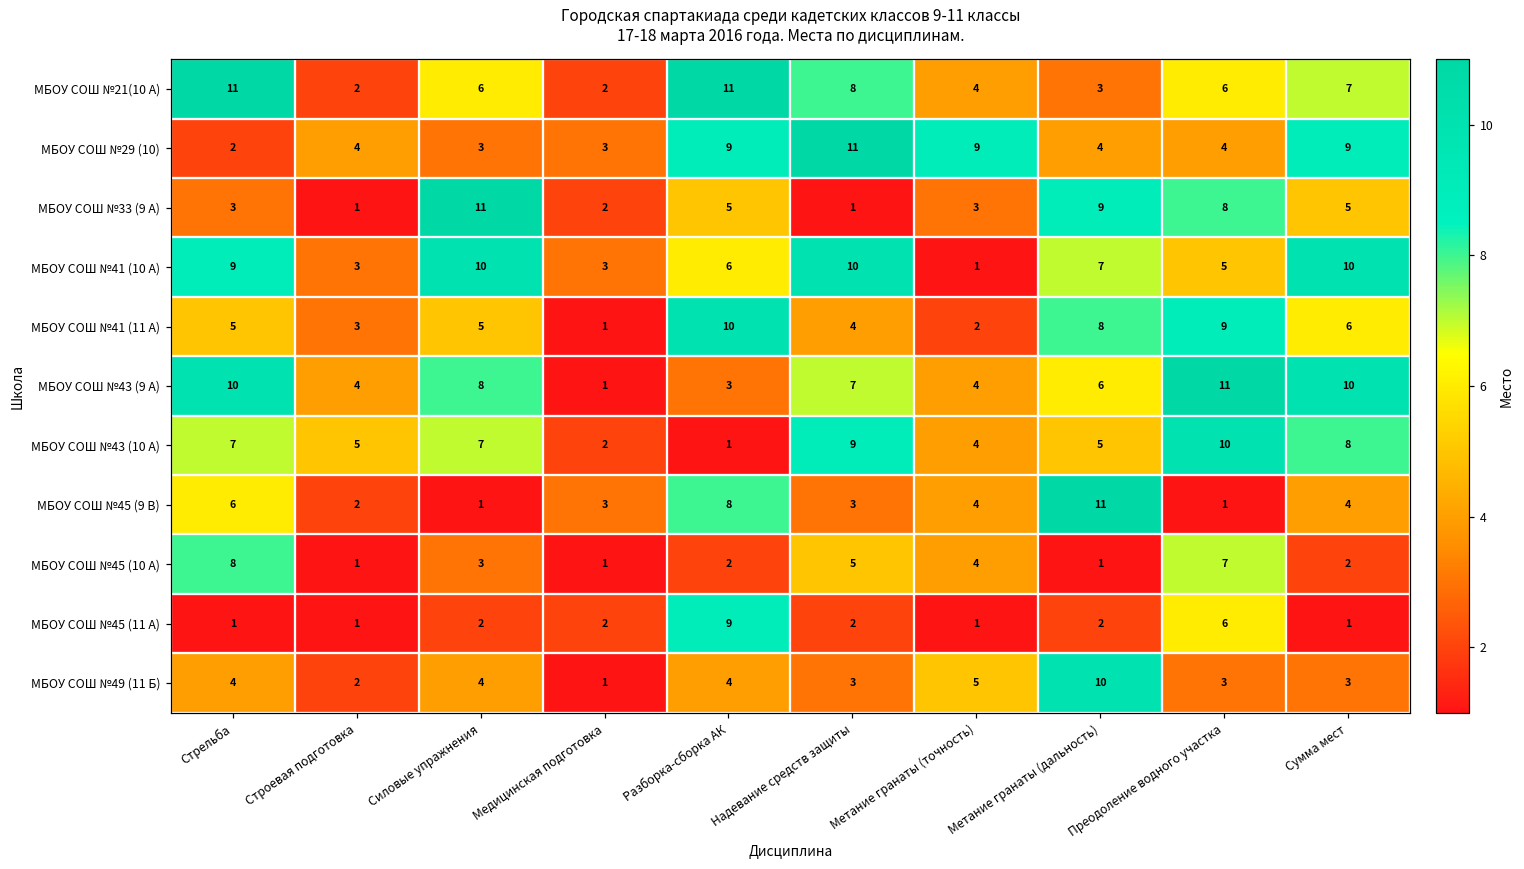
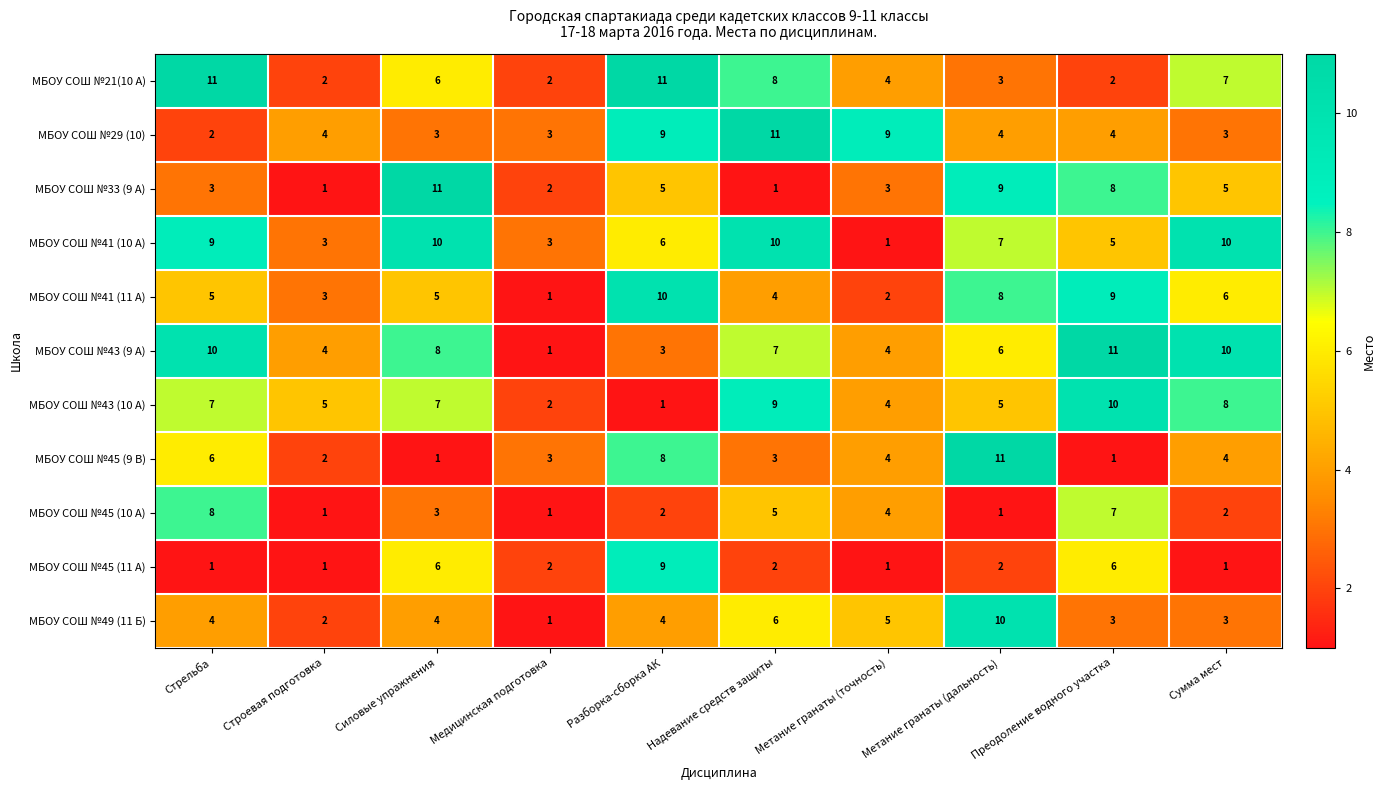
  {
    "МБОУ СОШ №21(10 А)": {
      "Стрельба": 11,
      "Строевая подготовка": 2,
      "Силовые упражнения": 6,
      "Медицинская подготовка": 2,
      "Разборка-сборка АК": 11,
      "Надевание средств защиты": 8,
      "Метание гранаты (точность)": 4,
      "Метание гранаты (дальность)": 3,
-     "Преодоление водного участка": 6,
+     "Преодоление водного участка": 2,
      "Сумма мест": 7
    },
    "МБОУ СОШ №29 (10)": {
      "Стрельба": 2,
      "Строевая подготовка": 4,
      "Силовые упражнения": 3,
      "Медицинская подготовка": 3,
      "Разборка-сборка АК": 9,
      "Надевание средств защиты": 11,
      "Метание гранаты (точность)": 9,
      "Метание гранаты (дальность)": 4,
      "Преодоление водного участка": 4,
-     "Сумма мест": 9
+     "Сумма мест": 3
    },
    "МБОУ СОШ №33 (9 А)": {
      "Стрельба": 3,
      "Строевая подготовка": 1,
      "Силовые упражнения": 11,
      "Медицинская подготовка": 2,
      "Разборка-сборка АК": 5,
      "Надевание средств защиты": 1,
      "Метание гранаты (точность)": 3,
      "Метание гранаты (дальность)": 9,
      "Преодоление водного участка": 8,
      "Сумма мест": 5
    },
    "МБОУ СОШ №41 (10 А)": {
      "Стрельба": 9,
      "Строевая подготовка": 3,
      "Силовые упражнения": 10,
      "Медицинская подготовка": 3,
      "Разборка-сборка АК": 6,
      "Надевание средств защиты": 10,
      "Метание гранаты (точность)": 1,
      "Метание гранаты (дальность)": 7,
      "Преодоление водного участка": 5,
      "Сумма мест": 10
    },
    "МБОУ СОШ №41 (11 А)": {
      "Стрельба": 5,
      "Строевая подготовка": 3,
      "Силовые упражнения": 5,
      "Медицинская подготовка": 1,
      "Разборка-сборка АК": 10,
      "Надевание средств защиты": 4,
      "Метание гранаты (точность)": 2,
      "Метание гранаты (дальность)": 8,
      "Преодоление водного участка": 9,
      "Сумма мест": 6
    },
    "МБОУ СОШ №43 (9 А)": {
      "Стрельба": 10,
      "Строевая подготовка": 4,
      "Силовые упражнения": 8,
      "Медицинская подготовка": 1,
      "Разборка-сборка АК": 3,
      "Надевание средств защиты": 7,
      "Метание гранаты (точность)": 4,
      "Метание гранаты (дальность)": 6,
      "Преодоление водного участка": 11,
      "Сумма мест": 10
    },
    "МБОУ СОШ №43 (10 А)": {
      "Стрельба": 7,
      "Строевая подготовка": 5,
      "Силовые упражнения": 7,
      "Медицинская подготовка": 2,
      "Разборка-сборка АК": 1,
      "Надевание средств защиты": 9,
      "Метание гранаты (точность)": 4,
      "Метание гранаты (дальность)": 5,
      "Преодоление водного участка": 10,
      "Сумма мест": 8
    },
    "МБОУ СОШ №45 (9 В)": {
      "Стрельба": 6,
      "Строевая подготовка": 2,
      "Силовые упражнения": 1,
      "Медицинская подготовка": 3,
      "Разборка-сборка АК": 8,
      "Надевание средств защиты": 3,
      "Метание гранаты (точность)": 4,
      "Метание гранаты (дальность)": 11,
      "Преодоление водного участка": 1,
      "Сумма мест": 4
    },
    "МБОУ СОШ №45 (10 А)": {
      "Стрельба": 8,
      "Строевая подготовка": 1,
      "Силовые упражнения": 3,
      "Медицинская подготовка": 1,
      "Разборка-сборка АК": 2,
      "Надевание средств защиты": 5,
      "Метание гранаты (точность)": 4,
      "Метание гранаты (дальность)": 1,
      "Преодоление водного участка": 7,
      "Сумма мест": 2
    },
    "МБОУ СОШ №45 (11 А)": {
      "Стрельба": 1,
      "Строевая подготовка": 1,
-     "Силовые упражнения": 2,
+     "Силовые упражнения": 6,
      "Медицинская подготовка": 2,
      "Разборка-сборка АК": 9,
      "Надевание средств защиты": 2,
      "Метание гранаты (точность)": 1,
      "Метание гранаты (дальность)": 2,
      "Преодоление водного участка": 6,
      "Сумма мест": 1
    },
    "МБОУ СОШ №49 (11 Б)": {
      "Стрельба": 4,
      "Строевая подготовка": 2,
      "Силовые упражнения": 4,
      "Медицинская подготовка": 1,
      "Разборка-сборка АК": 4,
-     "Надевание средств защиты": 3,
+     "Надевание средств защиты": 6,
      "Метание гранаты (точность)": 5,
      "Метание гранаты (дальность)": 10,
      "Преодоление водного участка": 3,
      "Сумма мест": 3
    }
  }
